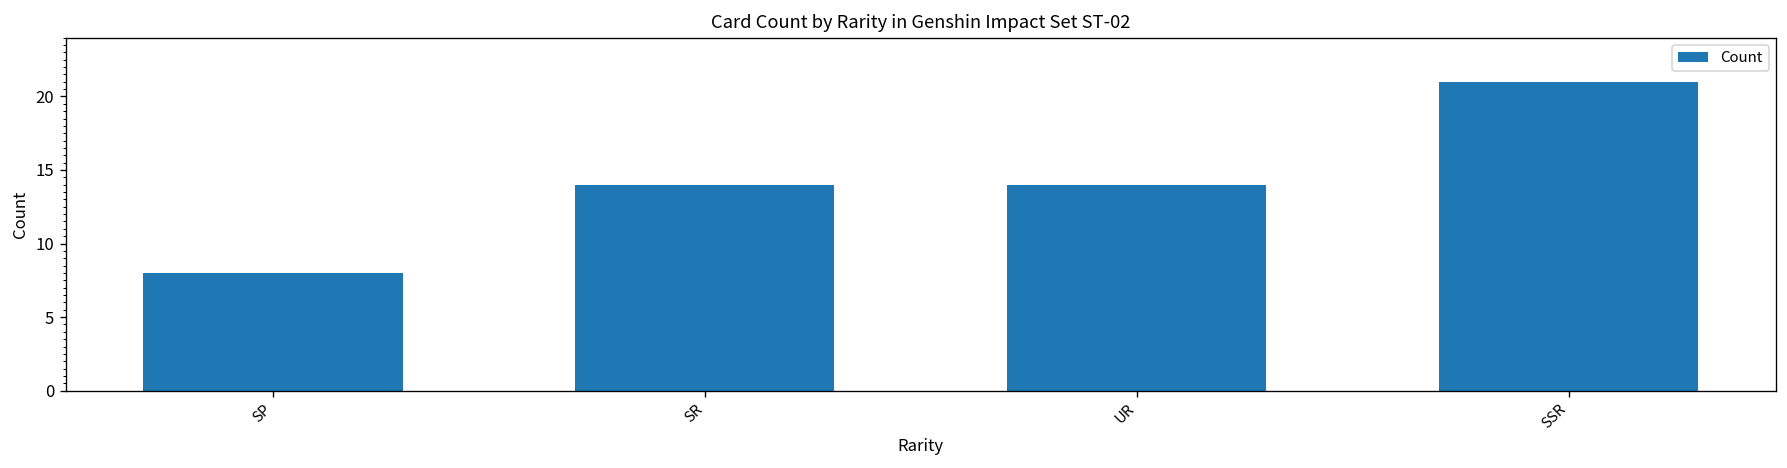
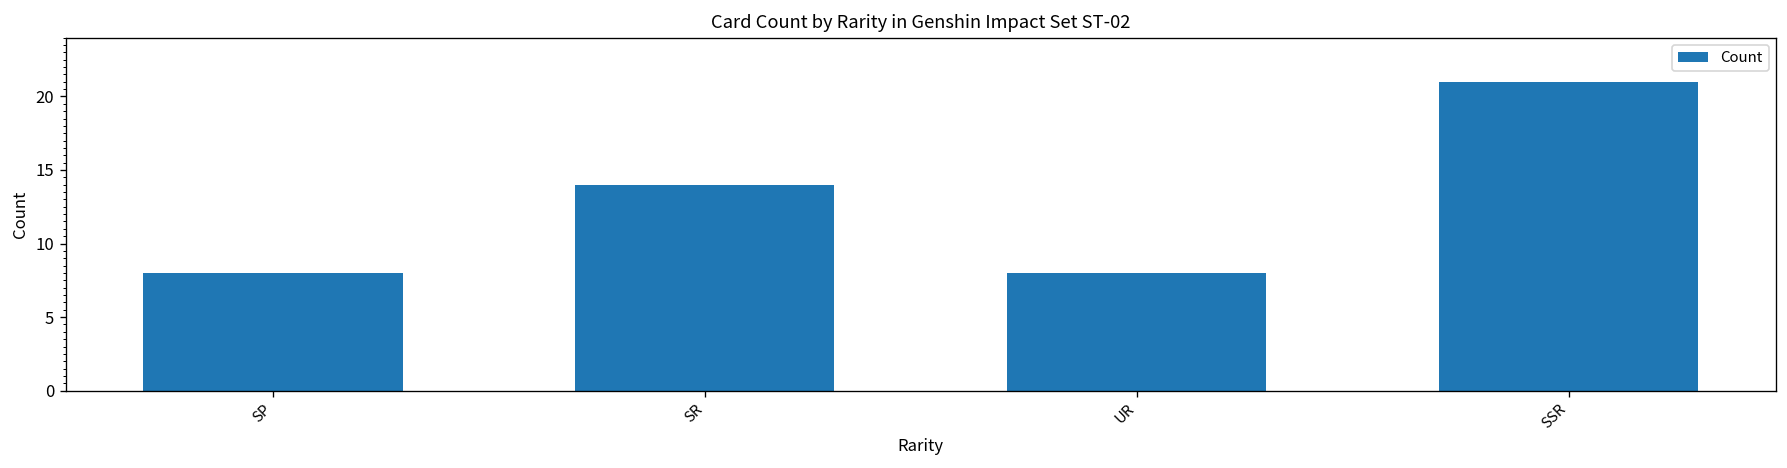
  {
    "SP": 8,
    "SR": 14,
-   "UR": 14,
+   "UR": 8,
    "SSR": 21
  }
